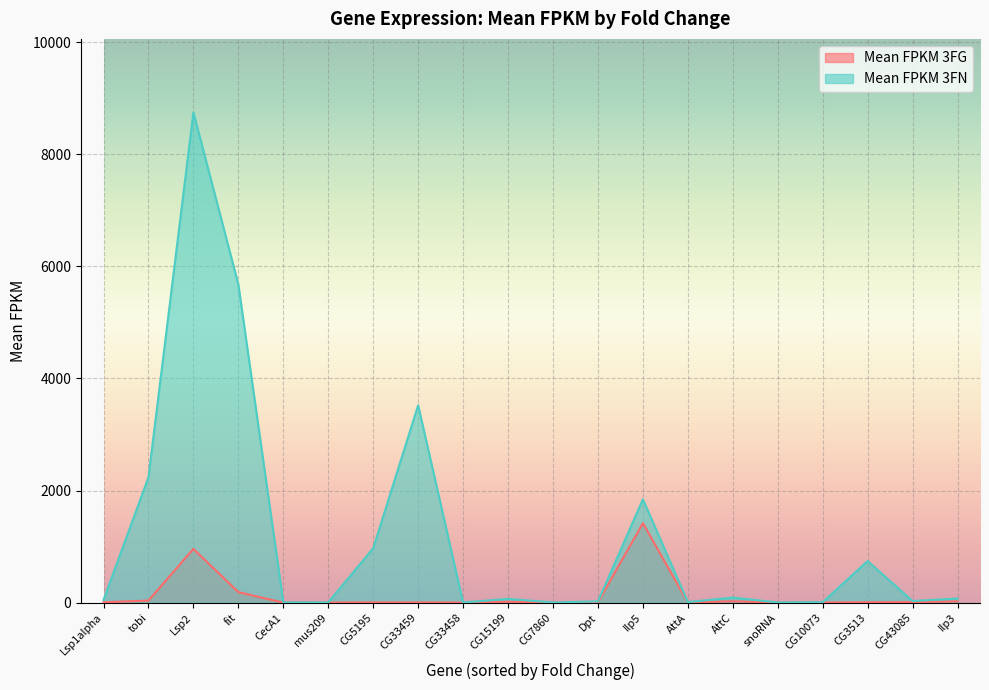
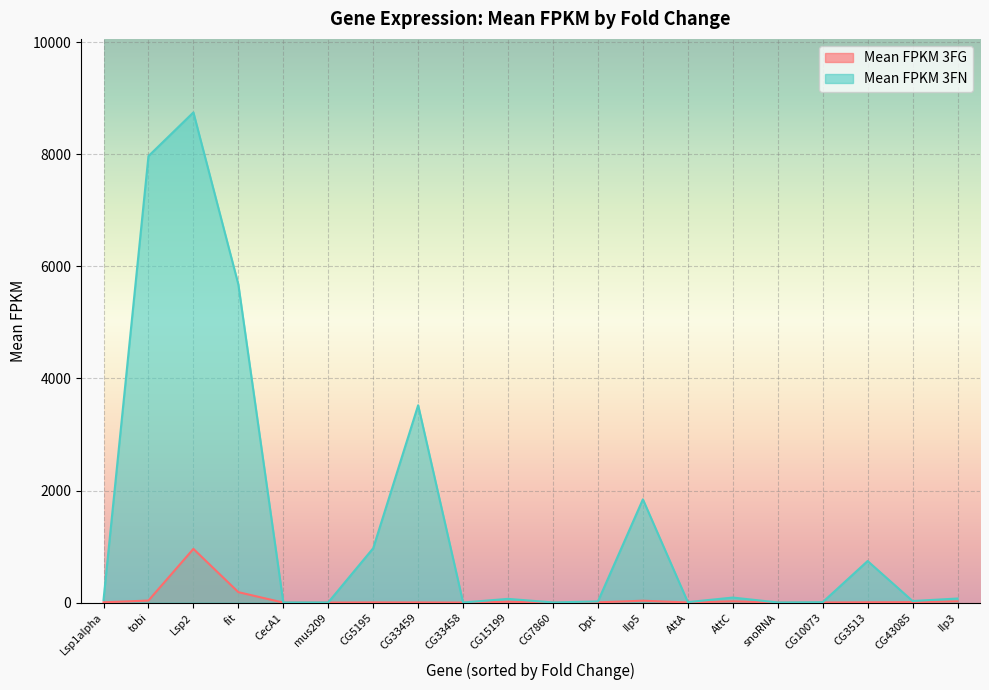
  {
    "Mean FPKM 3FG": {
      "tobi": 0,
      "Lsp2": 1000,
      "fit": 200,
      "CG5195": 0,
      "CG33459": 0,
      "CG15199": 0,
-     "Ilp5": 1400,
+     "Ilp5": 0,
      "AttC": 0,
      "CG3513": 0,
      "Ilp3": 0
    },
    "Mean FPKM 3FN": {
-     "tobi": 2200,
+     "tobi": 8000,
      "Lsp2": 8700,
      "fit": 5700,
      "CG5195": 1000,
      "CG33459": 3500,
      "CG15199": 100,
      "Ilp5": 1800,
      "AttC": 100,
      "CG3513": 700,
      "Ilp3": 100
    }
  }
